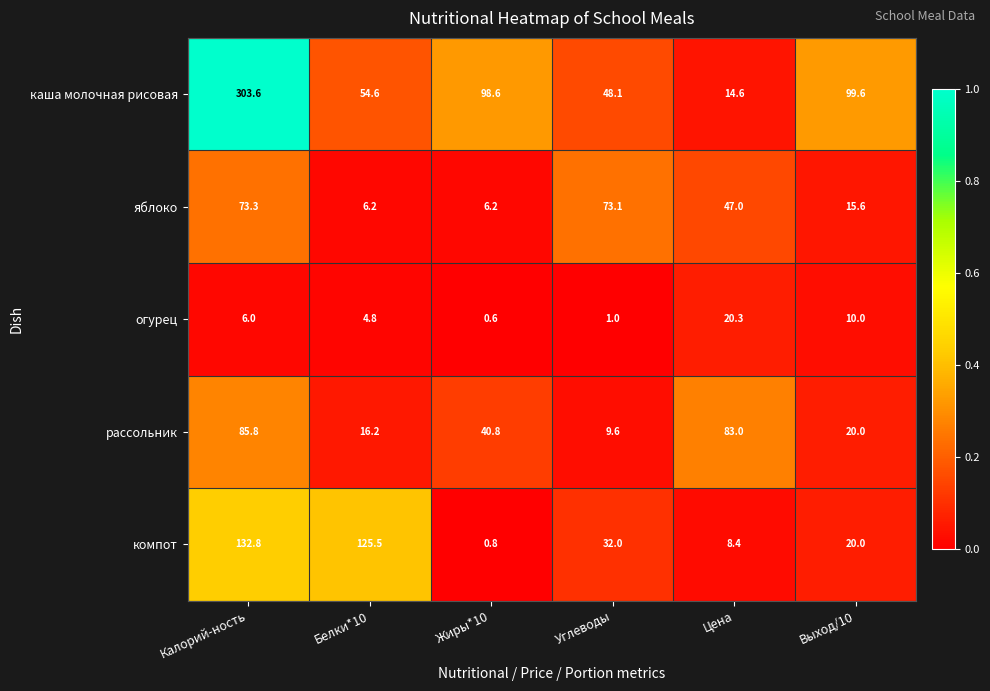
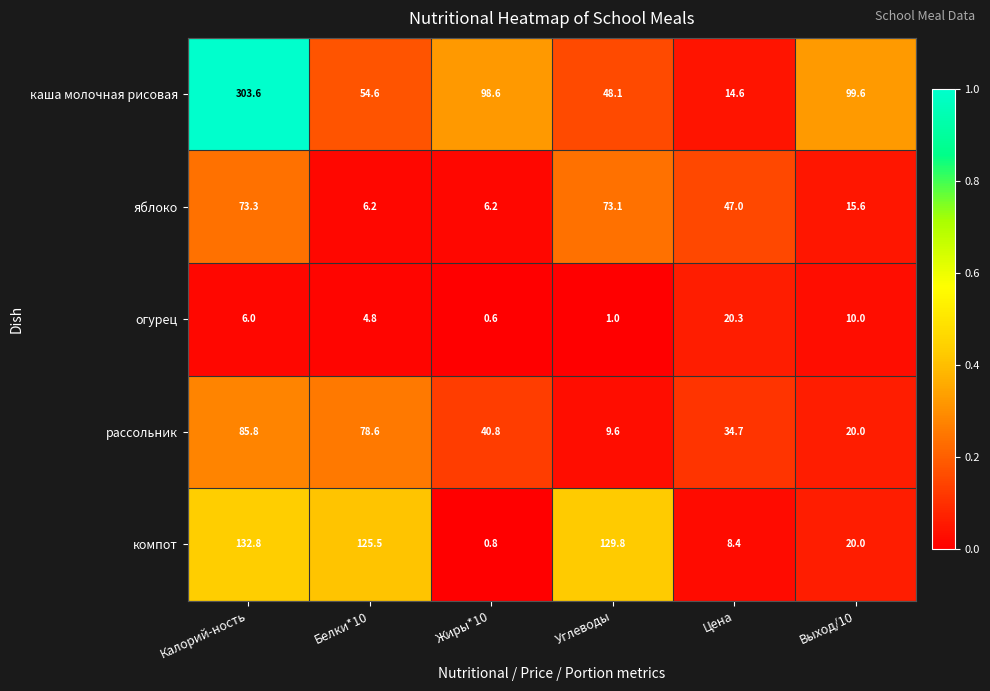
  {
    "каша молочная рисовая": {
      "Калорий-ность": 303.6,
      "Белки*10": 54.6,
      "Жиры*10": 98.6,
      "Углеводы": 48.1,
      "Цена": 14.6,
      "Выход/10": 99.6
    },
    "яблоко": {
      "Калорий-ность": 73.3,
      "Белки*10": 6.2,
      "Жиры*10": 6.2,
      "Углеводы": 73.1,
      "Цена": 47.0,
      "Выход/10": 15.6
    },
    "огурец": {
      "Калорий-ность": 6.0,
      "Белки*10": 4.8,
      "Жиры*10": 0.6,
      "Углеводы": 1.0,
      "Цена": 20.3,
      "Выход/10": 10.0
    },
    "рассольник": {
      "Калорий-ность": 85.8,
-     "Белки*10": 16.2,
+     "Белки*10": 78.6,
      "Жиры*10": 40.8,
      "Углеводы": 9.6,
-     "Цена": 83.0,
+     "Цена": 34.7,
      "Выход/10": 20.0
    },
    "компот": {
      "Калорий-ность": 132.8,
      "Белки*10": 125.5,
      "Жиры*10": 0.8,
-     "Углеводы": 32.0,
+     "Углеводы": 129.8,
      "Цена": 8.4,
      "Выход/10": 20.0
    }
  }
